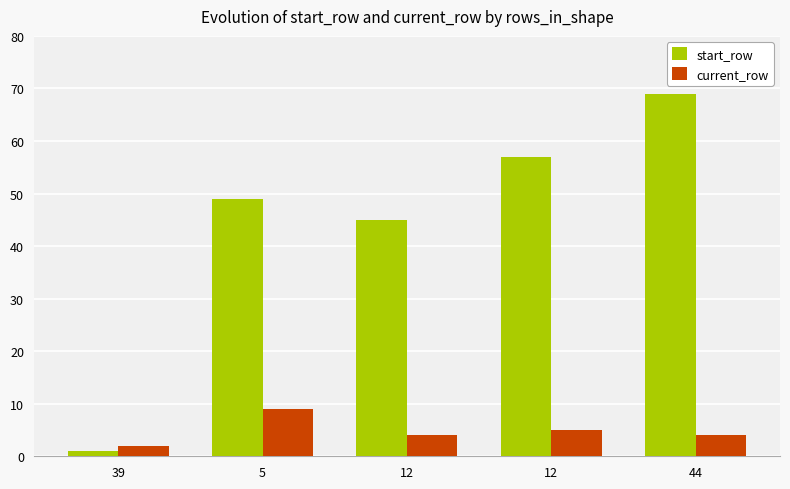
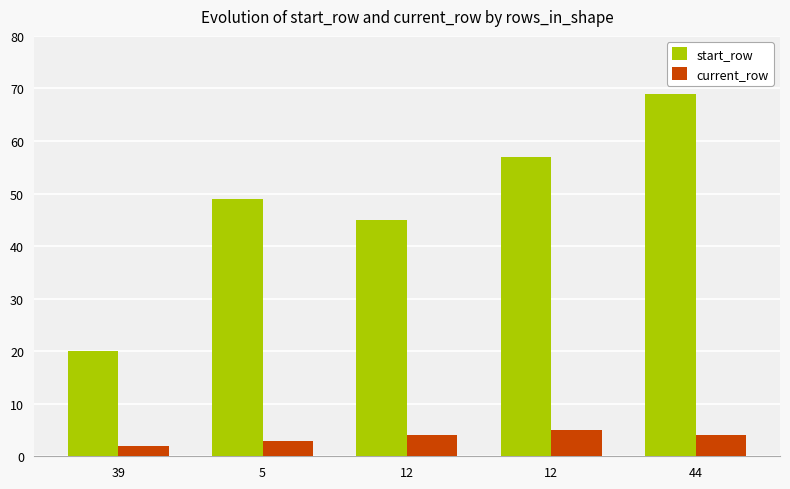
  {
    "start_row": {
-     "39": 1,
+     "39": 20,
      "5": 49,
      "44": 69
    },
    "current_row": {
      "39": 2,
-     "5": 9,
+     "5": 3,
      "44": 4
    }
  }
